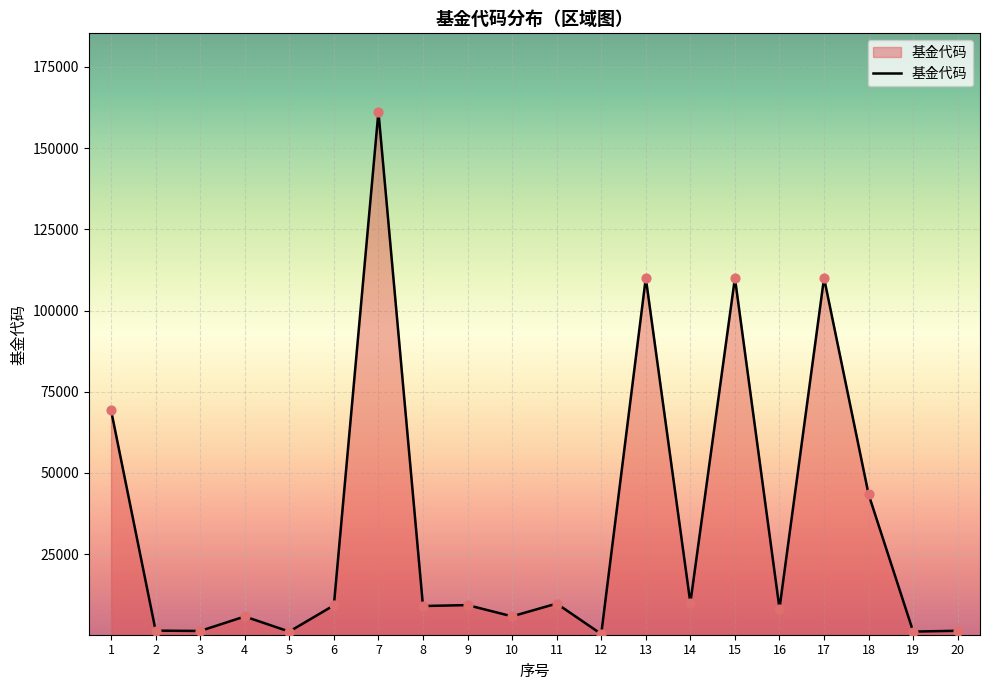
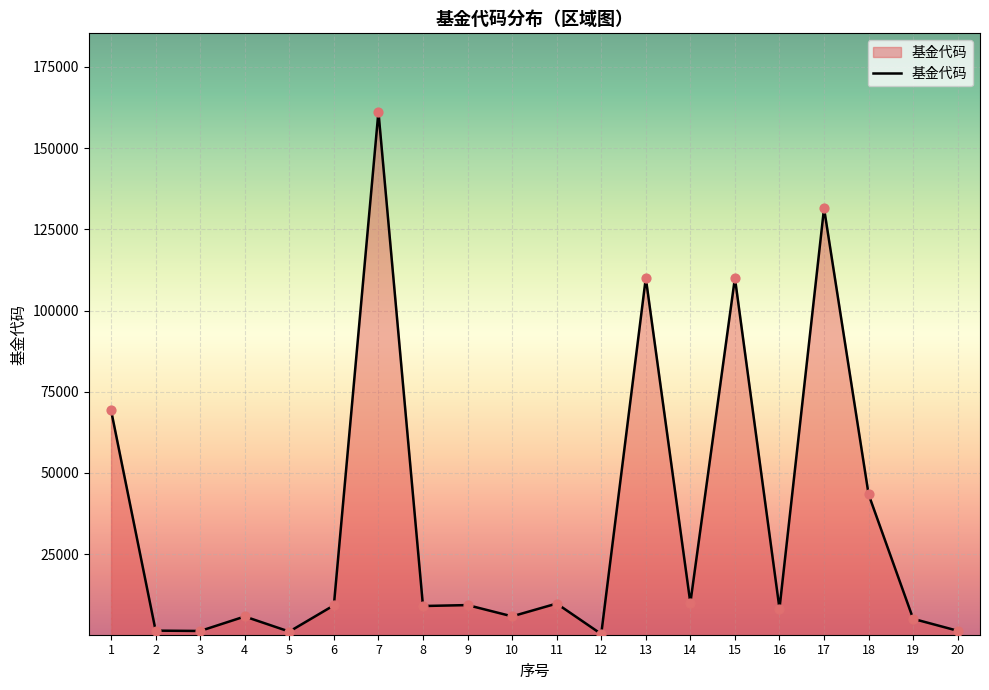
  {
    "1": 69000,
    "2": 1000,
    "3": 1000,
    "4": 6000,
    "5": 1000,
    "6": 9000,
    "7": 161000,
    "8": 9000,
    "9": 9000,
    "10": 6000,
    "11": 10000,
    "12": 0,
    "13": 110000,
    "14": 10000,
    "15": 110000,
    "16": 8000,
-   "17": 110000,
+   "17": 131000,
    "18": 43000,
-   "19": 1000,
+   "19": 5000,
    "20": 1000
  }
